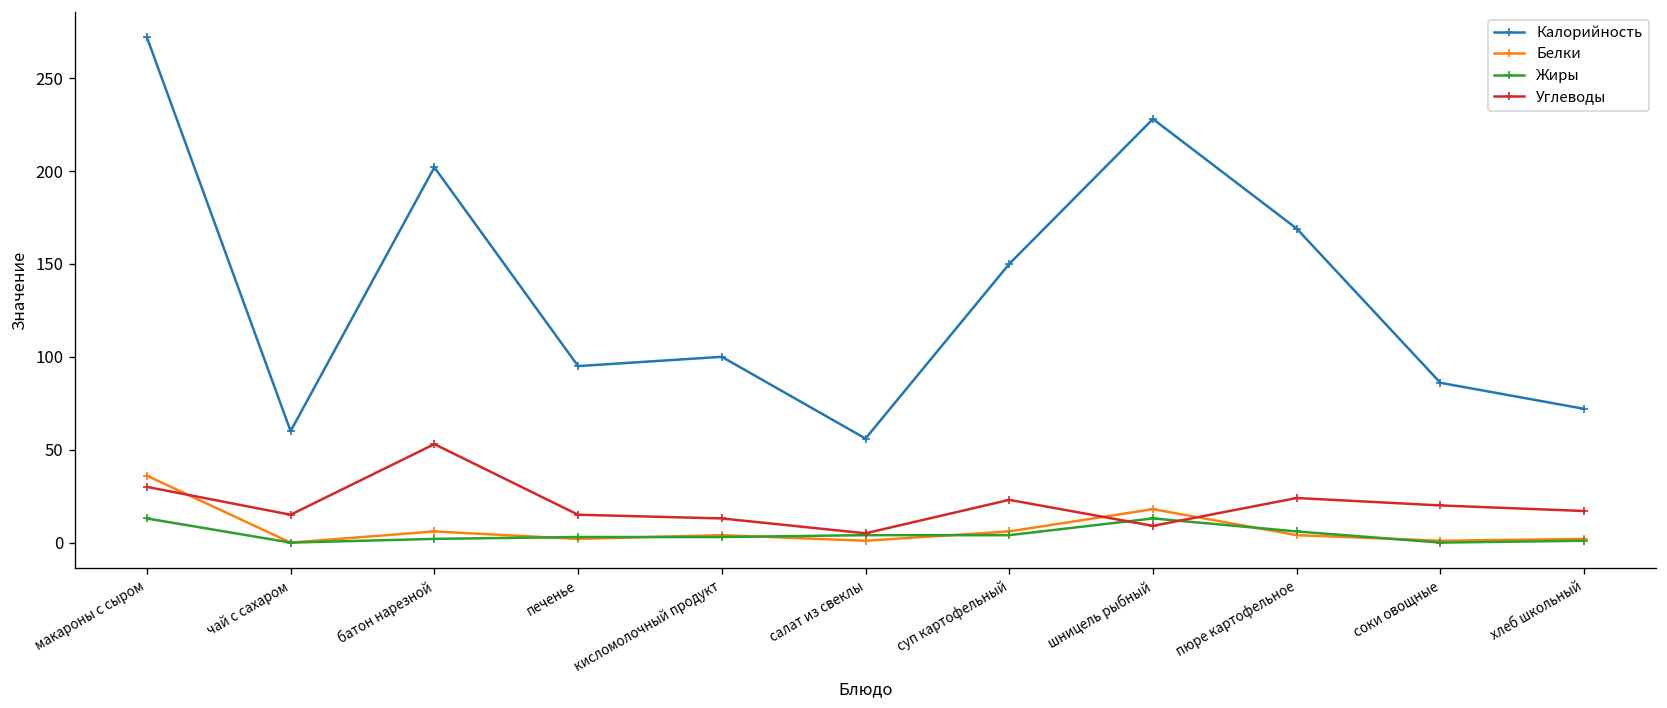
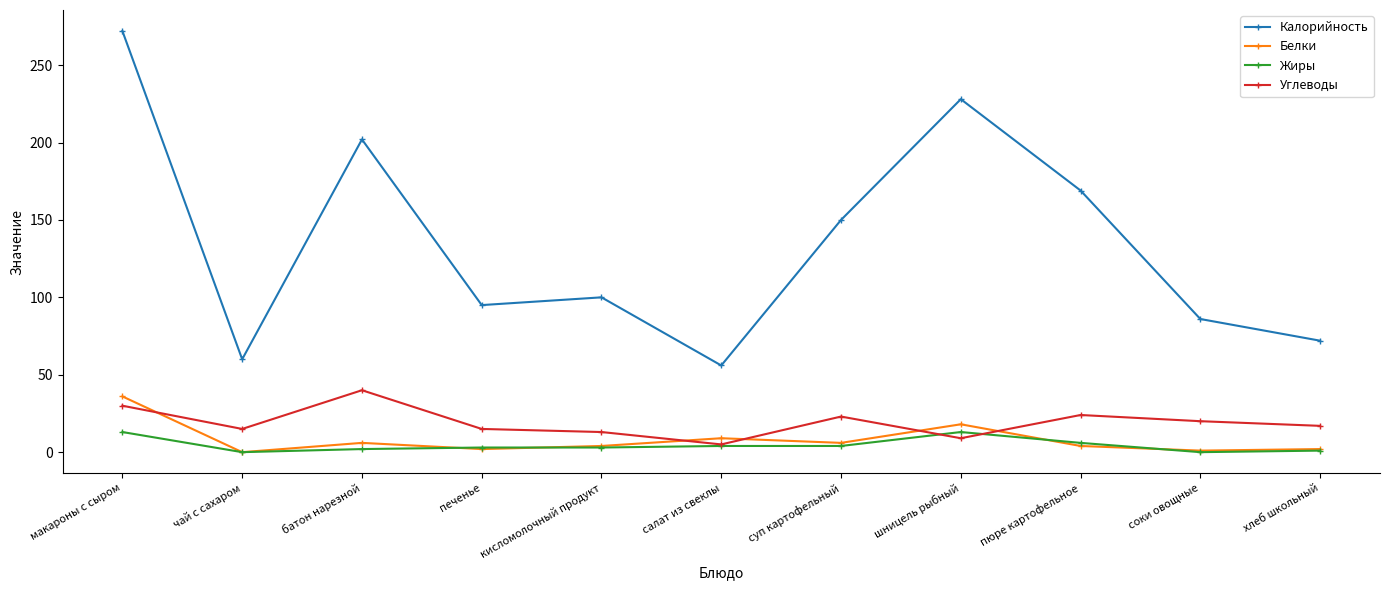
  {
    "Калорийность": {
      "макароны с сыром": 272,
      "чай с сахаром": 60,
      "батон нарезной": 202,
      "печенье": 95,
      "кисломолочный продукт": 100,
      "салат из свеклы": 56,
      "суп картофельный": 150,
      "шницель рыбный": 228,
      "пюре картофельное": 169,
      "соки овощные": 86,
      "хлеб школьный": 72
    },
    "Белки": {
      "макароны с сыром": 36,
      "батон нарезной": 6,
-     "салат из свеклы": 1,
+     "салат из свеклы": 9,
      "суп картофельный": 6,
      "шницель рыбный": 18,
      "пюре картофельное": 4
    },
    "Жиры": {
      "макароны с сыром": 13,
      "батон нарезной": 2,
      "суп картофельный": 4,
      "шницель рыбный": 13,
      "пюре картофельное": 6
    },
    "Углеводы": {
      "макароны с сыром": 30,
      "чай с сахаром": 15,
-     "батон нарезной": 53,
+     "батон нарезной": 40,
      "печенье": 15,
      "кисломолочный продукт": 13,
      "суп картофельный": 23,
      "шницель рыбный": 9,
      "пюре картофельное": 24,
      "соки овощные": 20,
      "хлеб школьный": 17
    }
  }
